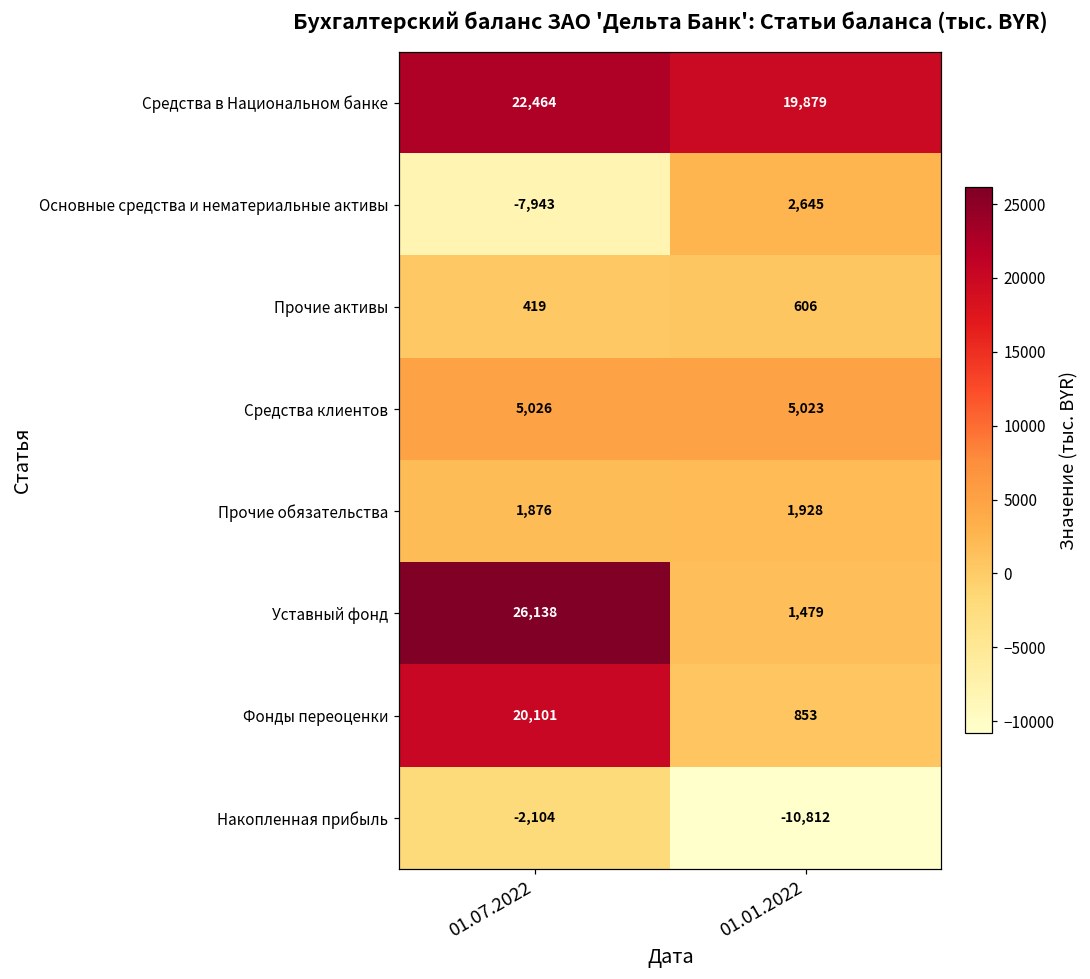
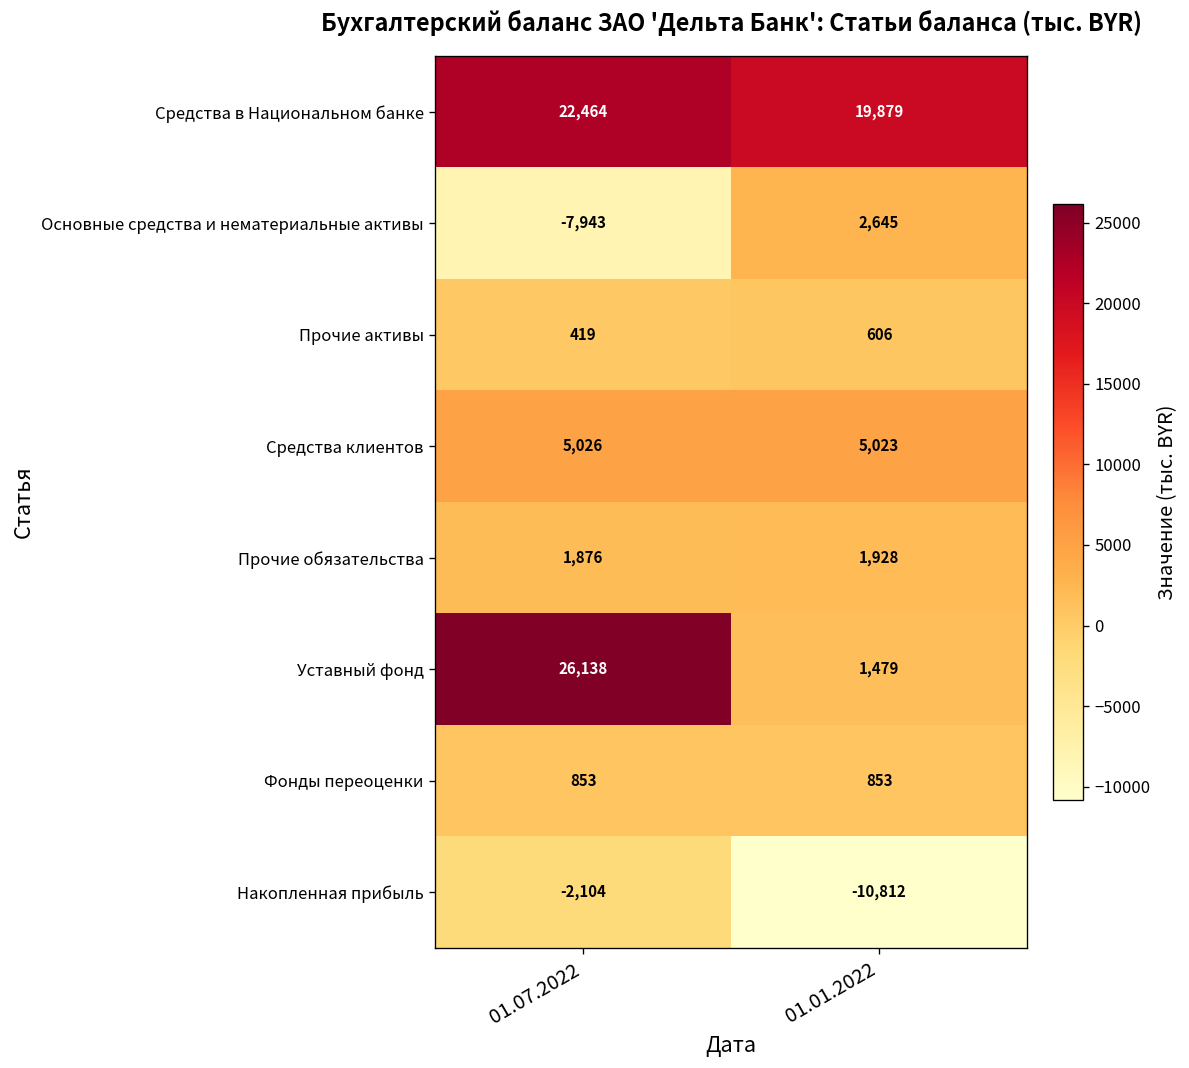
  {
    "Средства в Национальном банке": {
      "01.07.2022": "22,464",
      "01.01.2022": "19,879"
    },
    "Основные средства и нематериальные активы": {
      "01.07.2022": "-7,943",
      "01.01.2022": "2,645"
    },
    "Прочие активы": {
      "01.07.2022": "419",
      "01.01.2022": "606"
    },
    "Средства клиентов": {
      "01.07.2022": "5,026",
      "01.01.2022": "5,023"
    },
    "Прочие обязательства": {
      "01.07.2022": "1,876",
      "01.01.2022": "1,928"
    },
    "Уставный фонд": {
      "01.07.2022": "26,138",
      "01.01.2022": "1,479"
    },
    "Фонды переоценки": {
-     "01.07.2022": "20,101",
+     "01.07.2022": "853",
      "01.01.2022": "853"
    },
    "Накопленная прибыль": {
      "01.07.2022": "-2,104",
      "01.01.2022": "-10,812"
    }
  }
